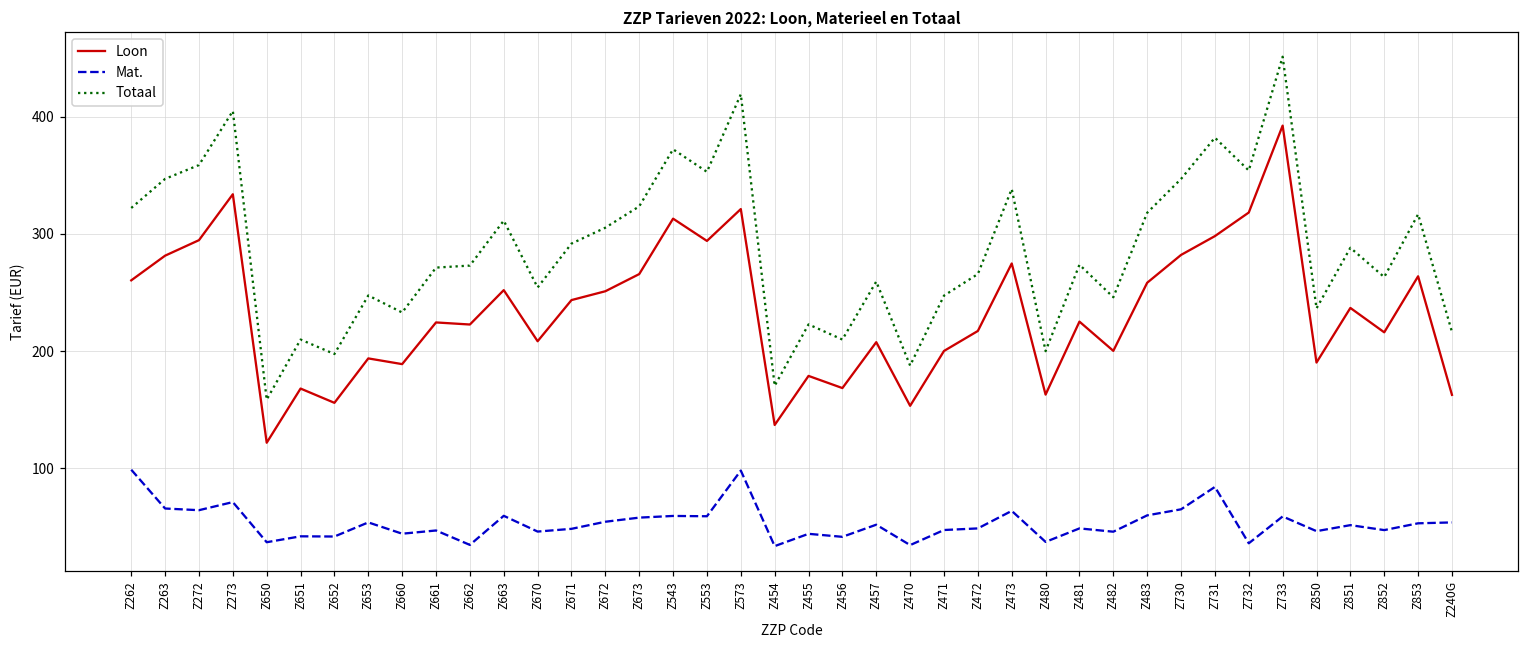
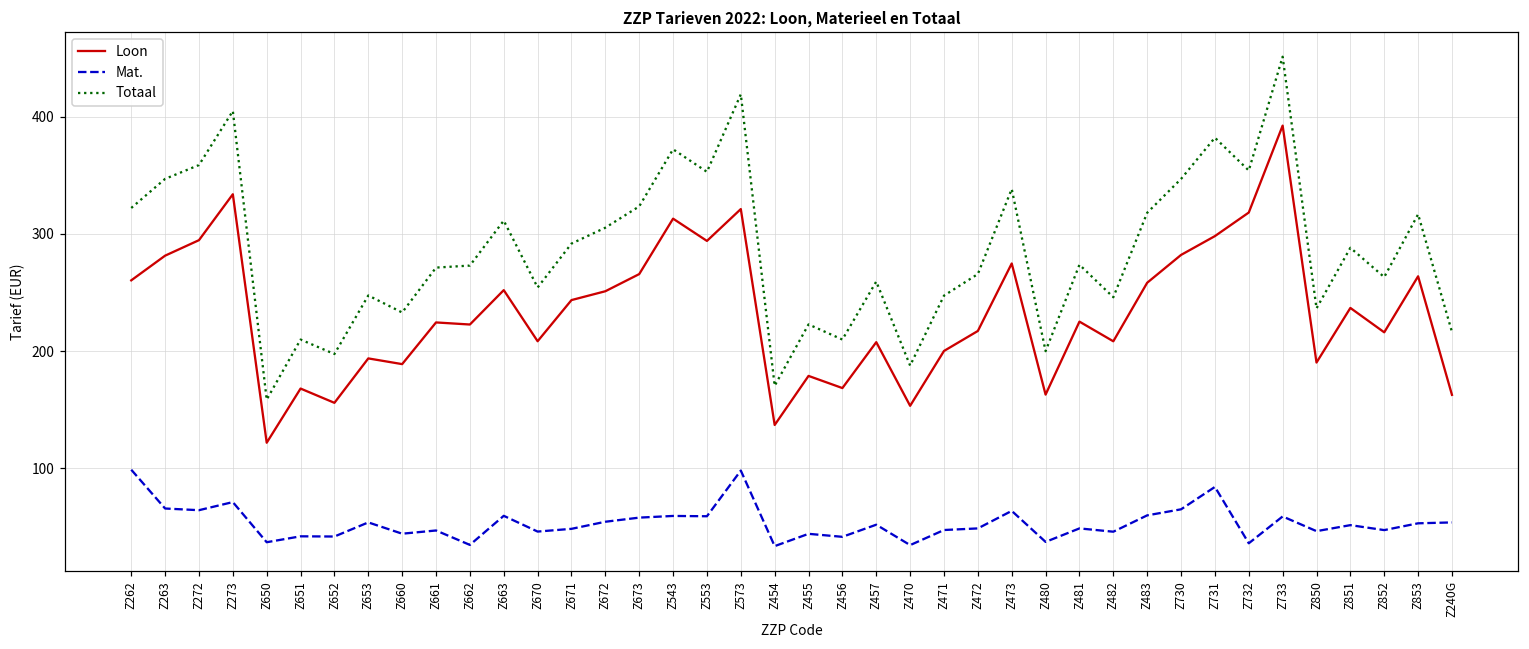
  {
    "Loon": {
      "Z262": 260,
      "Z263": 281,
      "Z272": 295,
      "Z273": 334,
      "Z650": 122,
      "Z651": 168,
      "Z652": 156,
      "Z653": 194,
      "Z660": 189,
      "Z661": 224,
      "Z662": 223,
      "Z663": 252,
      "Z670": 208,
      "Z671": 243,
      "Z672": 251,
      "Z673": 266,
      "Z543": 313,
      "Z553": 294,
      "Z573": 321,
      "Z454": 137,
      "Z455": 179,
      "Z456": 168,
      "Z457": 208,
      "Z470": 153,
      "Z471": 200,
      "Z472": 217,
      "Z473": 275,
      "Z480": 163,
      "Z481": 225,
-     "Z482": 200,
+     "Z482": 208,
      "Z483": 258,
      "Z730": 282,
      "Z731": 298,
      "Z732": 318,
      "Z733": 392,
      "Z850": 190,
      "Z851": 237,
      "Z852": 216,
      "Z853": 264,
      "Z240G": 163
    },
    "Mat.": {
      "Z262": 99,
      "Z263": 66,
      "Z272": 64,
      "Z273": 71,
      "Z650": 37,
      "Z651": 42,
      "Z652": 42,
      "Z653": 54,
      "Z660": 44,
      "Z661": 47,
      "Z662": 35,
      "Z663": 59,
      "Z670": 46,
      "Z671": 48,
      "Z672": 54,
      "Z673": 58,
      "Z543": 59,
      "Z553": 59,
      "Z573": 98,
      "Z454": 33,
      "Z455": 44,
      "Z456": 41,
      "Z457": 52,
      "Z470": 34,
      "Z471": 47,
      "Z472": 49,
      "Z473": 64,
      "Z480": 37,
      "Z481": 49,
      "Z482": 46,
      "Z483": 60,
      "Z730": 65,
      "Z731": 84,
      "Z732": 36,
      "Z733": 59,
      "Z850": 46,
      "Z851": 51,
      "Z852": 47,
      "Z853": 53,
      "Z240G": 54
    },
    "Totaal": {
      "Z262": 322,
      "Z263": 347,
      "Z272": 359,
      "Z273": 405,
      "Z650": 159,
      "Z651": 210,
      "Z652": 197,
      "Z653": 247,
      "Z660": 233,
      "Z661": 271,
      "Z662": 273,
      "Z663": 311,
      "Z670": 254,
      "Z671": 292,
      "Z672": 305,
      "Z673": 323,
      "Z543": 372,
      "Z553": 353,
      "Z573": 419,
      "Z454": 170,
      "Z455": 223,
      "Z456": 210,
      "Z457": 259,
      "Z470": 188,
      "Z471": 247,
      "Z472": 266,
      "Z473": 338,
      "Z480": 200,
      "Z481": 274,
      "Z482": 246,
      "Z483": 318,
      "Z730": 347,
      "Z731": 382,
      "Z732": 354,
      "Z733": 451,
      "Z850": 236,
      "Z851": 288,
      "Z852": 263,
      "Z853": 317,
      "Z240G": 216
    }
  }
